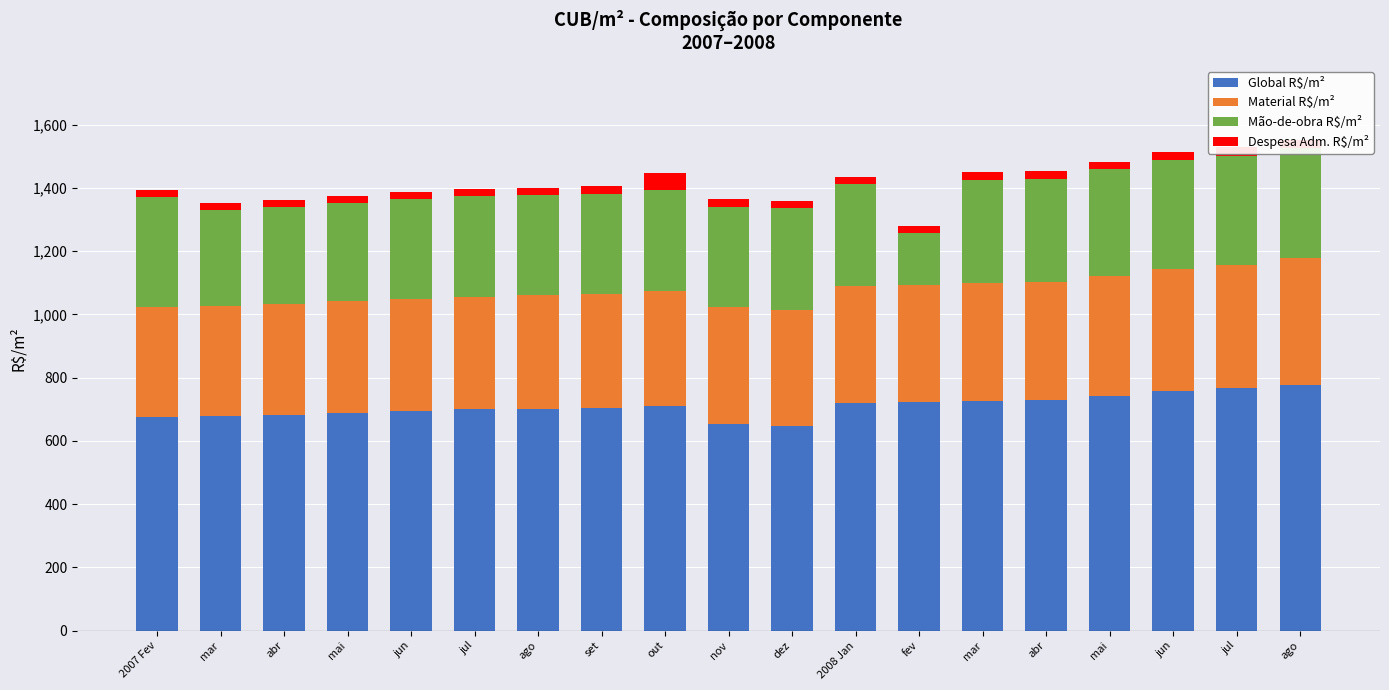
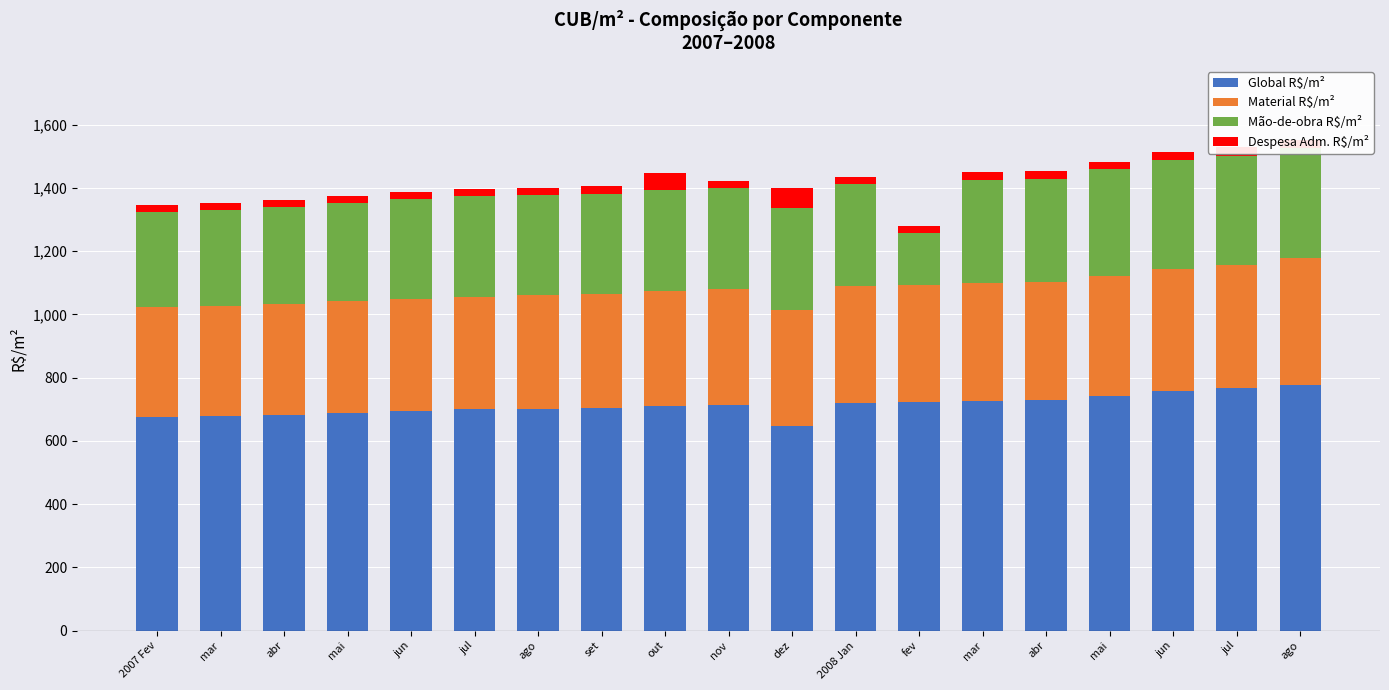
  {
    "Global R$/m²": {
      "2007 Fev": 680,
      "set": 700,
      "out": 710,
-     "nov": 650,
+     "nov": 710,
      "dez": 650,
      "2008 Jan": 720,
      "fev": 720
    },
    "Material R$/m²": {
      "2007 Fev": 350,
      "set": 360,
      "out": 370,
      "nov": 370,
      "dez": 370,
      "2008 Jan": 370,
      "fev": 370
    },
    "Mão-de-obra R$/m²": {
-     "2007 Fev": 350,
+     "2007 Fev": 300,
      "set": 320,
      "out": 320,
      "nov": 320,
      "dez": 320,
      "2008 Jan": 320,
      "fev": 160
    },
    "Despesa Adm. R$/m²": {
      "2007 Fev": 20,
      "set": 20,
      "out": 50,
      "nov": 20,
-     "dez": 20,
+     "dez": 60,
      "2008 Jan": 20,
      "fev": 20
    }
  }
